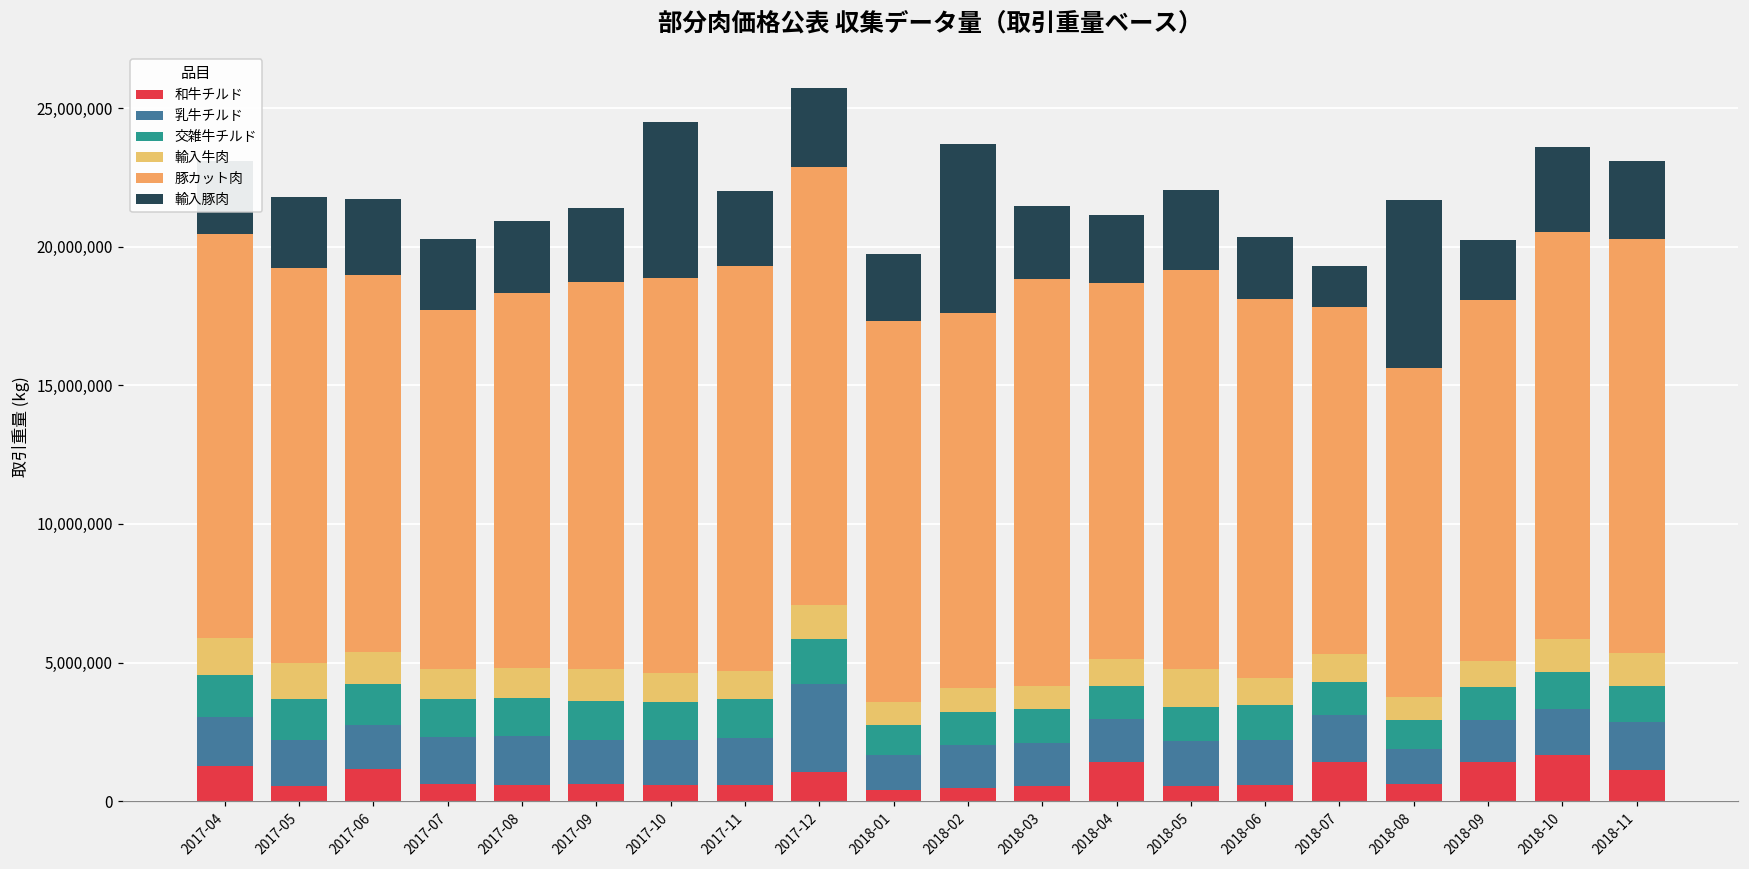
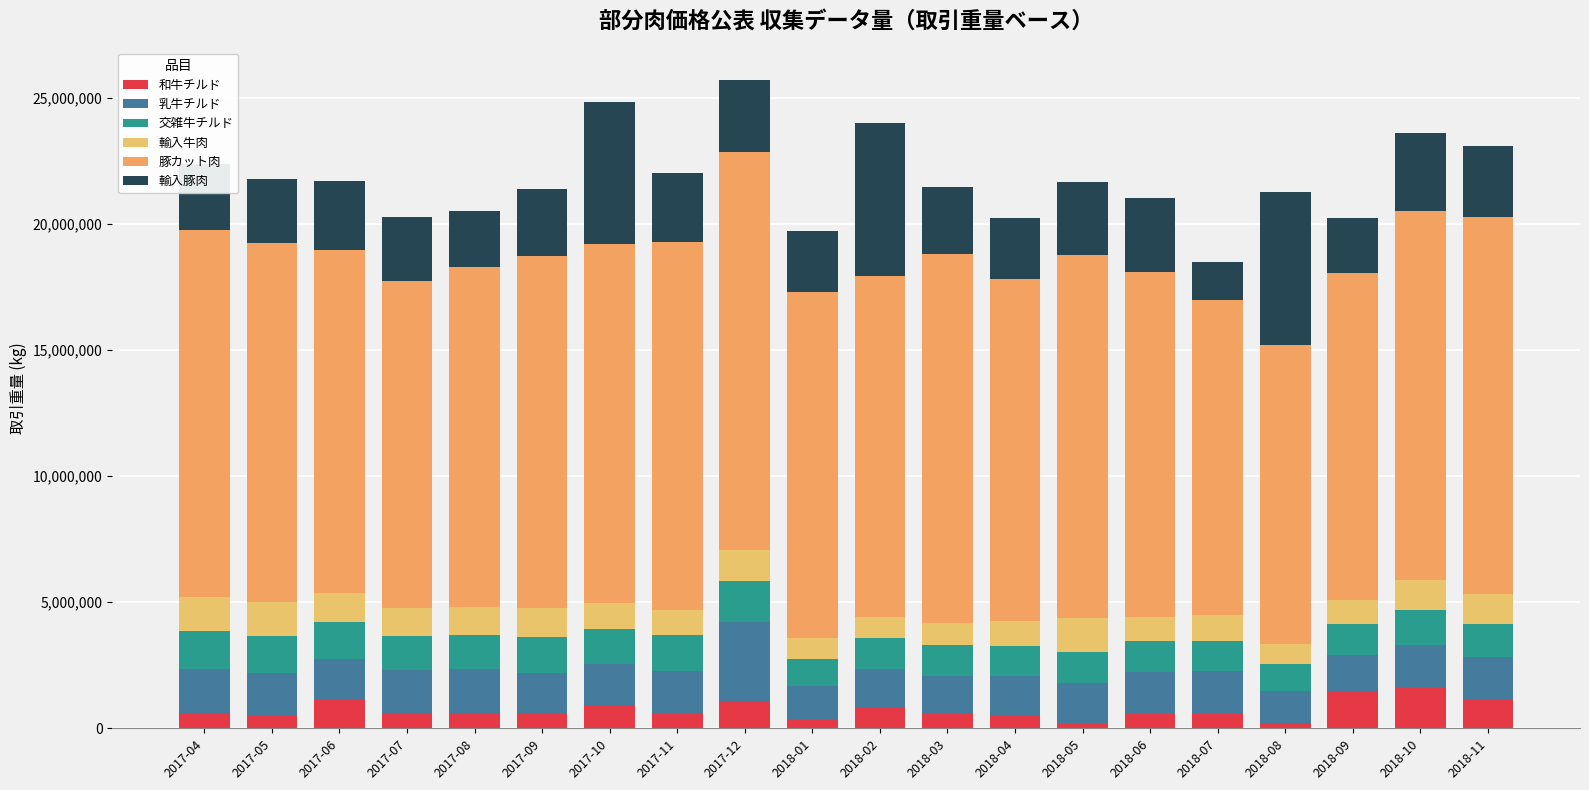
  {
    "和牛チルド": {
-     "2017-04": "1,300,000",
+     "2017-04": "600,000",
      "2017-05": "500,000",
      "2017-06": "1,200,000",
      "2017-07": "600,000",
      "2017-08": "600,000",
      "2017-09": "600,000",
-     "2017-10": "600,000",
+     "2017-10": "900,000",
      "2017-11": "600,000",
      "2017-12": "1,000,000",
      "2018-01": "400,000",
-     "2018-02": "500,000",
+     "2018-02": "800,000",
      "2018-03": "500,000",
-     "2018-04": "1,400,000",
-     "2018-05": "500,000",
+     "2018-04": "500,000",
+     "2018-05": "200,000",
      "2018-06": "600,000",
-     "2018-07": "1,400,000",
-     "2018-08": "600,000",
+     "2018-07": "600,000",
+     "2018-08": "200,000",
      "2018-09": "1,400,000",
      "2018-10": "1,600,000",
      "2018-11": "1,100,000"
    },
    "輸入豚肉": {
      "2017-05": "2,500,000",
      "2017-06": "2,700,000",
      "2017-07": "2,500,000",
-     "2017-08": "2,600,000",
+     "2017-08": "2,200,000",
      "2017-09": "2,700,000",
      "2017-10": "5,600,000",
      "2017-11": "2,700,000",
      "2017-12": "2,900,000",
      "2018-01": "2,400,000",
      "2018-02": "6,100,000",
      "2018-03": "2,600,000",
      "2018-04": "2,500,000",
      "2018-05": "2,900,000",
-     "2018-06": "2,200,000",
+     "2018-06": "3,000,000",
      "2018-07": "1,500,000",
      "2018-08": "6,100,000",
      "2018-09": "2,200,000",
      "2018-10": "3,100,000",
      "2018-11": "2,800,000"
    }
  }
